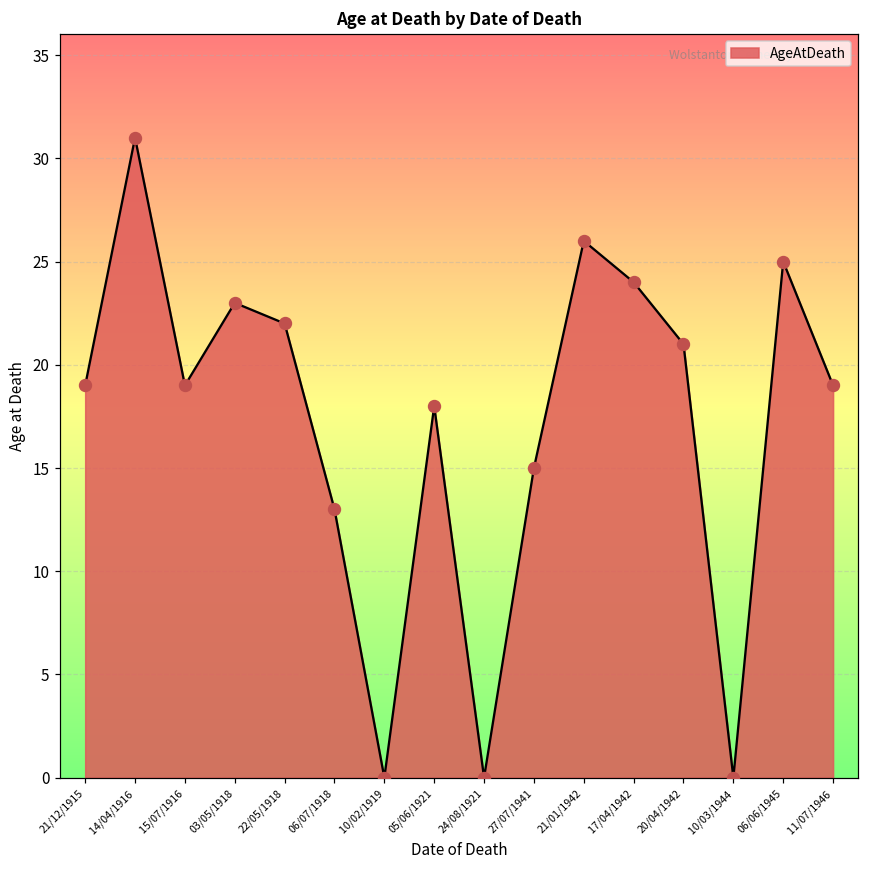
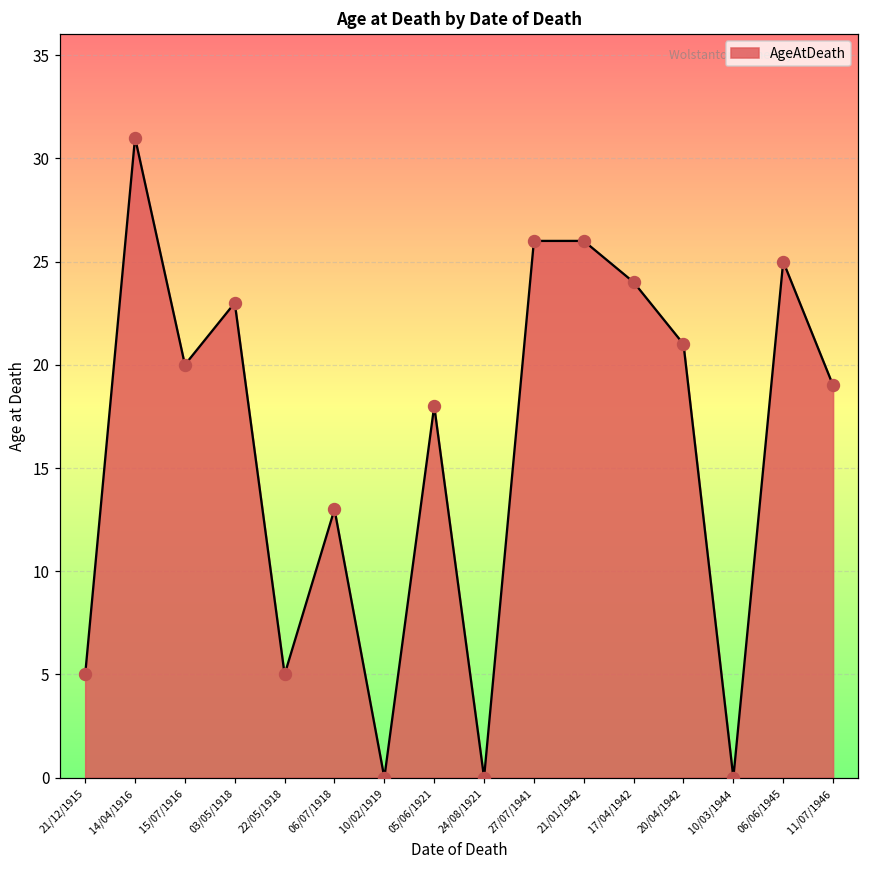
  {
-   "21/12/1915": 19,
+   "21/12/1915": 5,
    "14/04/1916": 31,
-   "15/07/1916": 19,
+   "15/07/1916": 20,
    "03/05/1918": 23,
-   "22/05/1918": 22,
+   "22/05/1918": 5,
    "06/07/1918": 13,
    "10/02/1919": 0,
    "05/06/1921": 18,
    "24/08/1921": 0,
-   "27/07/1941": 15,
+   "27/07/1941": 26,
    "21/01/1942": 26,
    "17/04/1942": 24,
    "20/04/1942": 21,
    "10/03/1944": 0,
    "06/06/1945": 25,
    "11/07/1946": 19
  }
